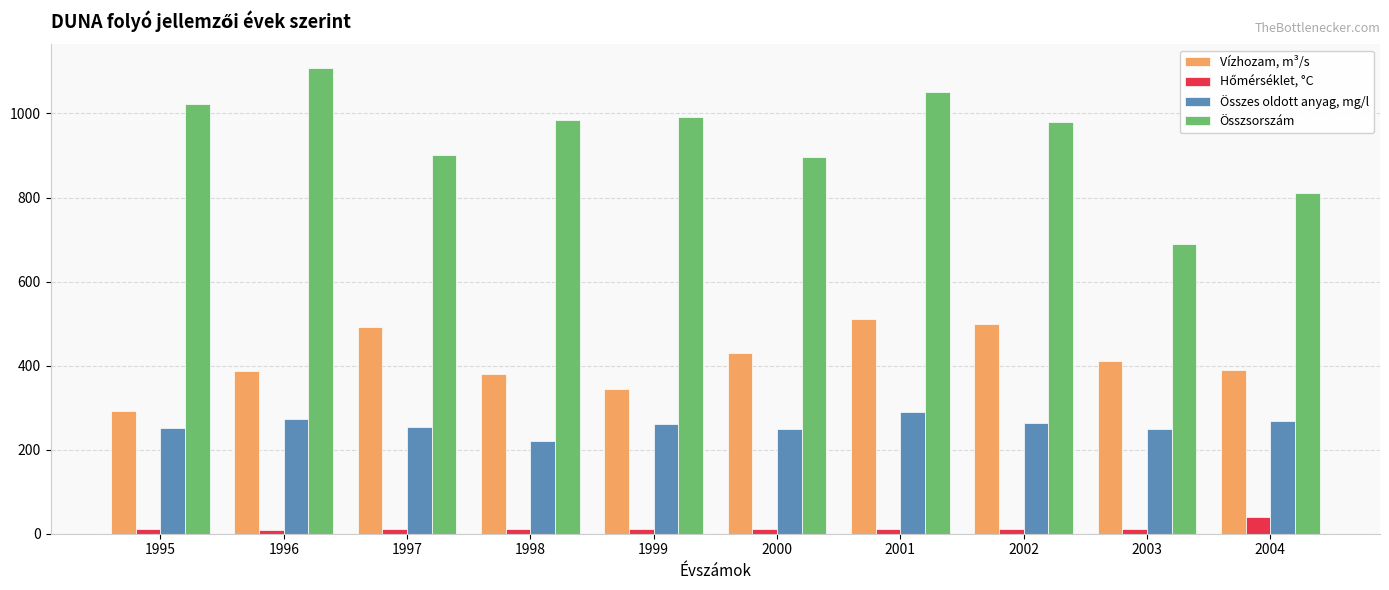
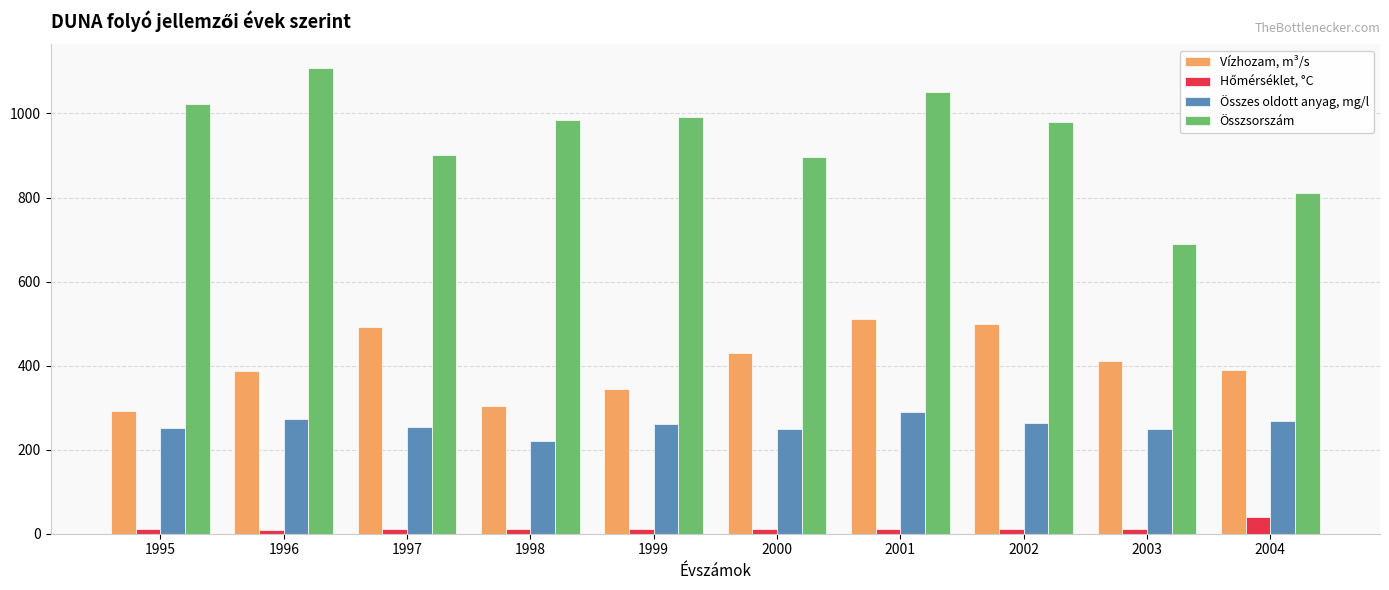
  {
    "Vízhozam, m³/s": {
      "1995": 290,
      "1996": 390,
      "1997": 490,
-     "1998": 380,
+     "1998": 300,
      "1999": 350,
      "2000": 430,
      "2001": 510,
      "2002": 500,
      "2003": 410,
      "2004": 390
    },
    "Hőmérséklet, °C": {
      "1995": 10,
      "1996": 10,
      "1997": 10,
      "1998": 10,
      "1999": 10,
      "2000": 10,
      "2001": 10,
      "2002": 10,
      "2003": 10,
      "2004": 40
    },
    "Összes oldott anyag, mg/l": {
      "1995": 250,
      "1996": 270,
      "1997": 250,
      "1998": 220,
      "1999": 260,
      "2000": 250,
      "2001": 290,
      "2002": 260,
      "2003": 250,
      "2004": 270
    },
    "Összsorszám": {
      "1995": 1020,
      "1996": 1110,
      "1997": 900,
      "1998": 990,
      "1999": 990,
      "2000": 900,
      "2001": 1050,
      "2002": 980,
      "2003": 690,
      "2004": 810
    }
  }
